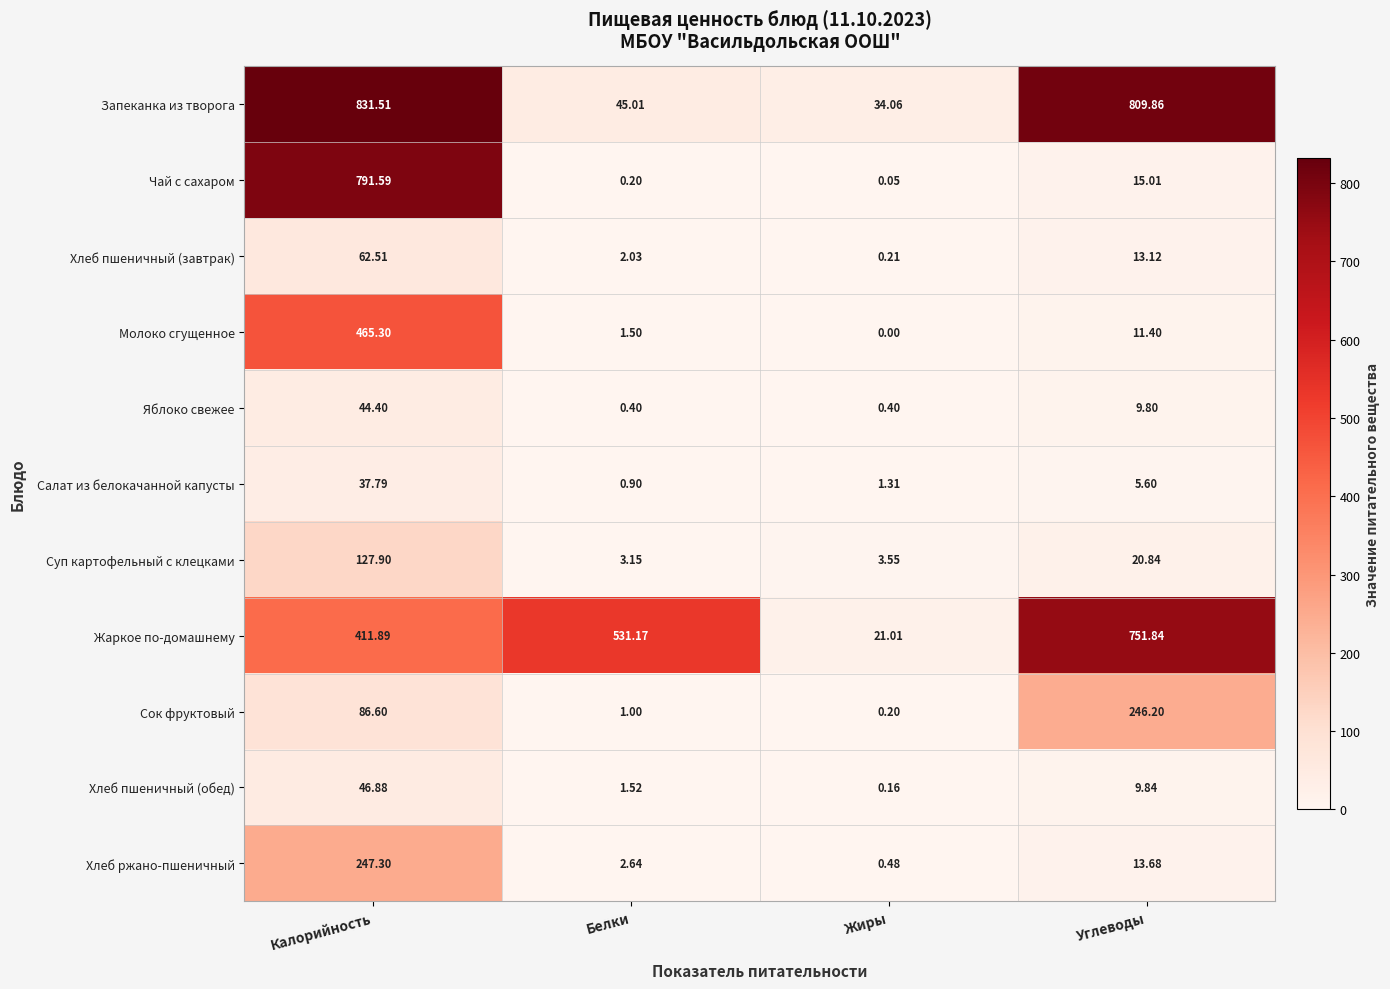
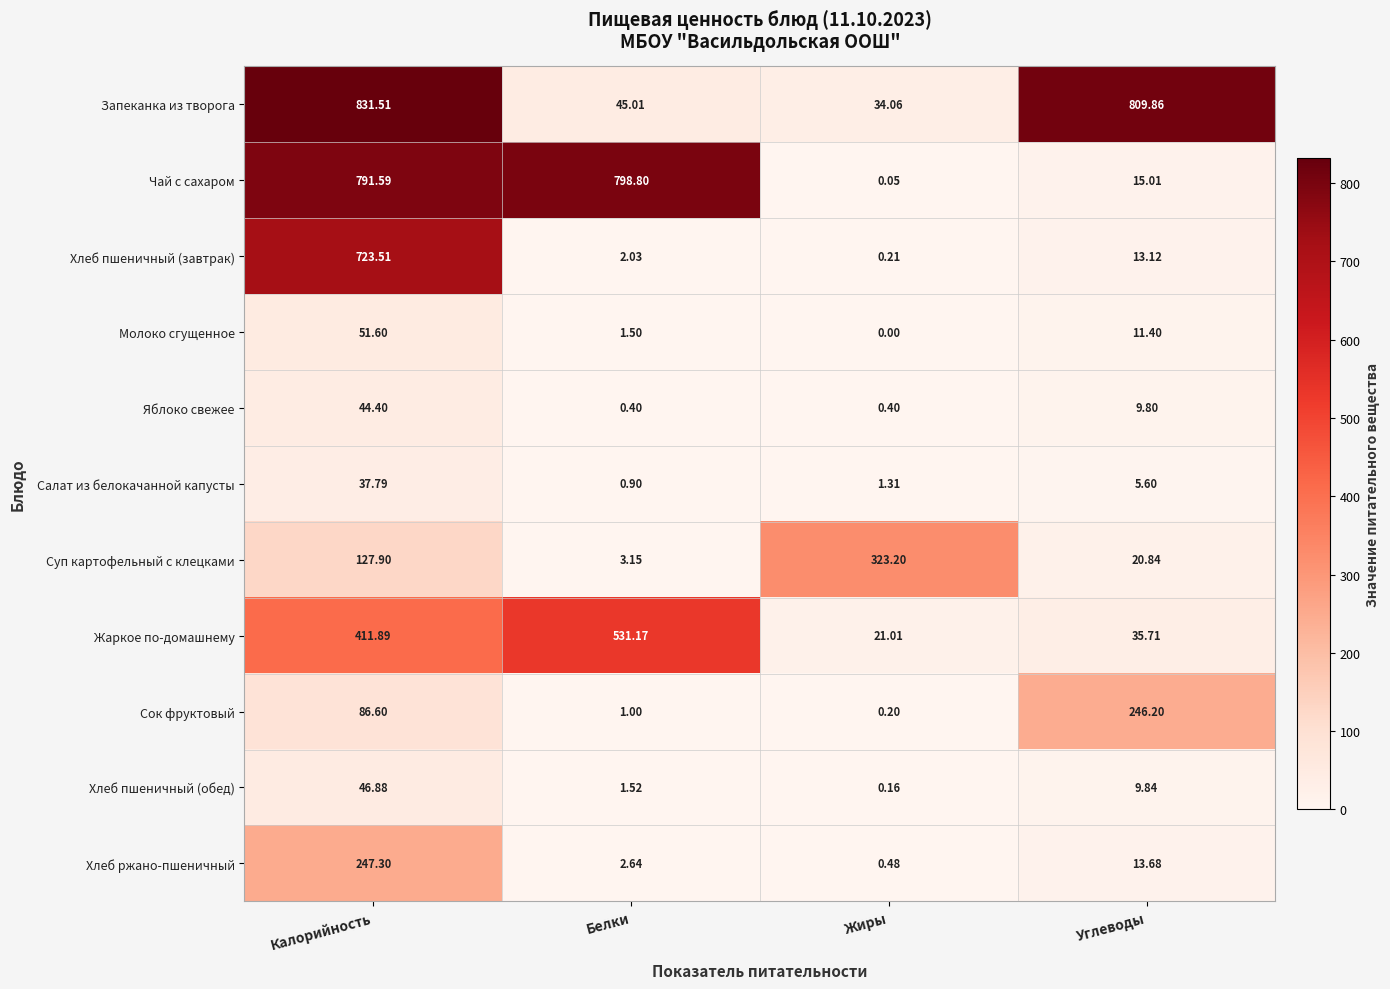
  {
    "Запеканка из творога": {
      "Калорийность": 831.51,
      "Белки": 45.01,
      "Жиры": 34.06,
      "Углеводы": 809.86
    },
    "Чай с сахаром": {
      "Калорийность": 791.59,
-     "Белки": 0.20,
+     "Белки": 798.80,
      "Жиры": 0.05,
      "Углеводы": 15.01
    },
    "Хлеб пшеничный (завтрак)": {
-     "Калорийность": 62.51,
+     "Калорийность": 723.51,
      "Белки": 2.03,
      "Жиры": 0.21,
      "Углеводы": 13.12
    },
    "Молоко сгущенное": {
-     "Калорийность": 465.30,
+     "Калорийность": 51.60,
      "Белки": 1.50,
      "Жиры": 0.00,
      "Углеводы": 11.40
    },
    "Яблоко свежее": {
      "Калорийность": 44.40,
      "Белки": 0.40,
      "Жиры": 0.40,
      "Углеводы": 9.80
    },
    "Салат из белокачанной капусты": {
      "Калорийность": 37.79,
      "Белки": 0.90,
      "Жиры": 1.31,
      "Углеводы": 5.60
    },
    "Суп картофельный с клецками": {
      "Калорийность": 127.90,
      "Белки": 3.15,
-     "Жиры": 3.55,
+     "Жиры": 323.20,
      "Углеводы": 20.84
    },
    "Жаркое по-домашнему": {
      "Калорийность": 411.89,
      "Белки": 531.17,
      "Жиры": 21.01,
-     "Углеводы": 751.84
+     "Углеводы": 35.71
    },
    "Сок фруктовый": {
      "Калорийность": 86.60,
      "Белки": 1.00,
      "Жиры": 0.20,
      "Углеводы": 246.20
    },
    "Хлеб пшеничный (обед)": {
      "Калорийность": 46.88,
      "Белки": 1.52,
      "Жиры": 0.16,
      "Углеводы": 9.84
    },
    "Хлеб ржано-пшеничный": {
      "Калорийность": 247.30,
      "Белки": 2.64,
      "Жиры": 0.48,
      "Углеводы": 13.68
    }
  }
